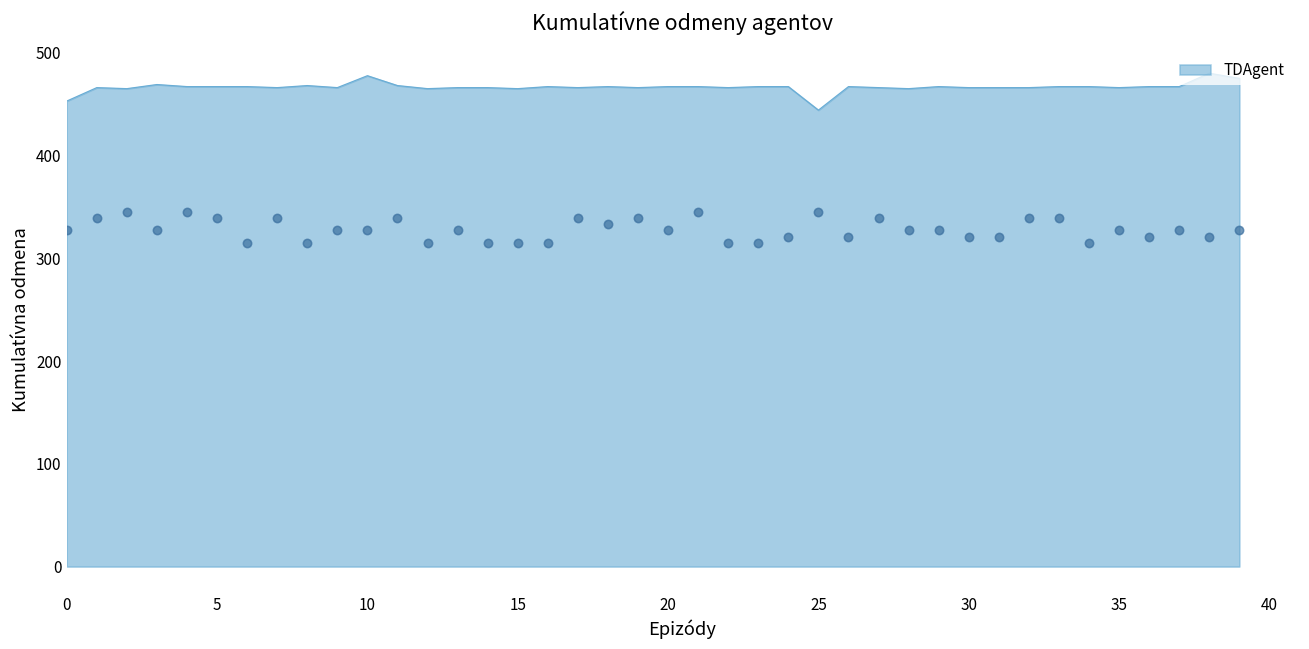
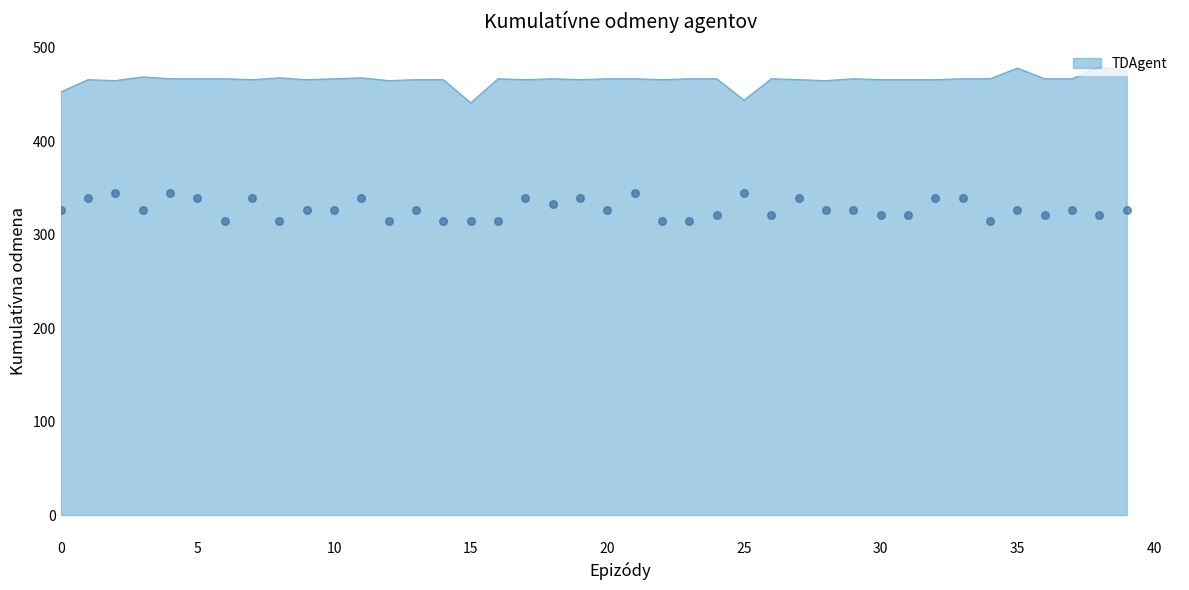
  {
    "TDAgent": {
      "0": 450,
      "5": 470,
-     "10": 480,
-     "15": 470,
+     "10": 470,
+     "15": 440,
      "20": 470,
      "25": 440,
      "30": 470,
-     "35": 470
+     "35": 480
    }
  }
